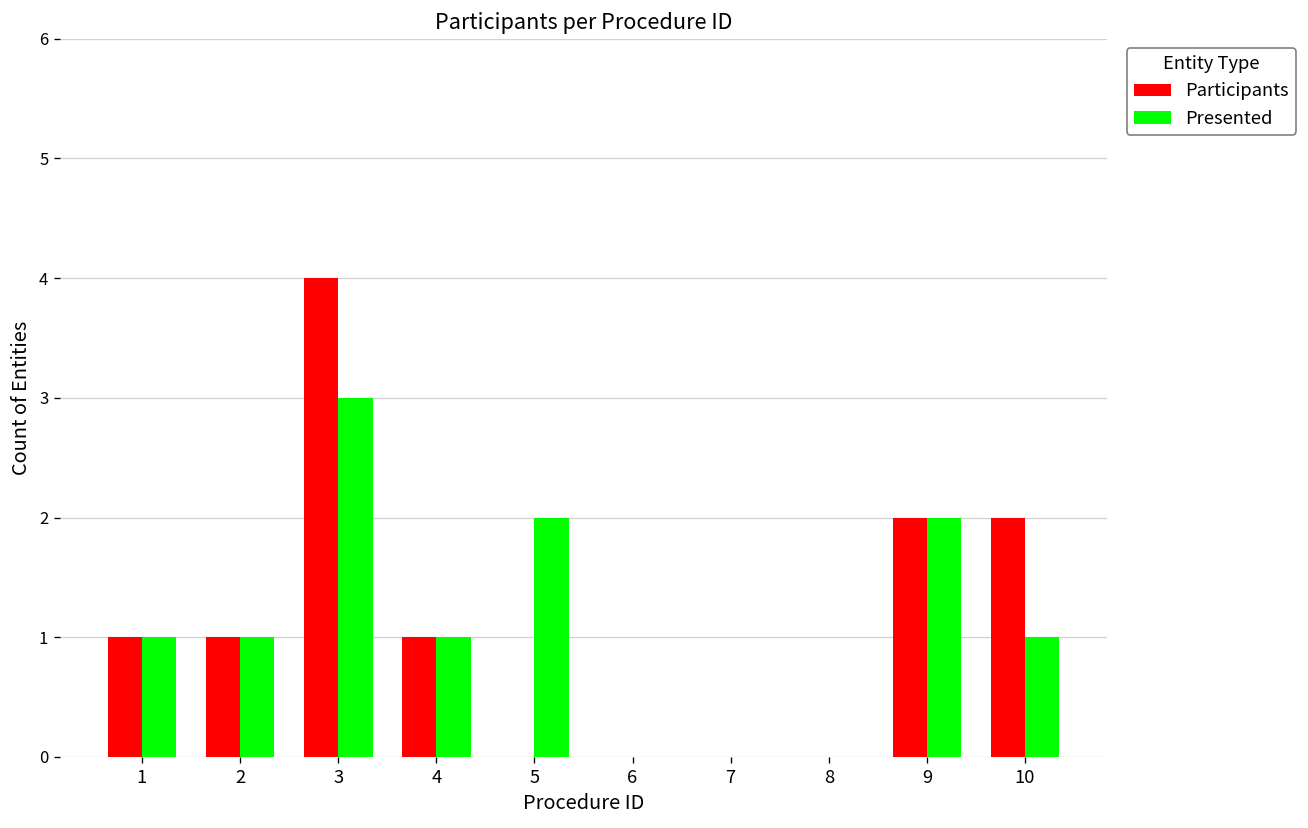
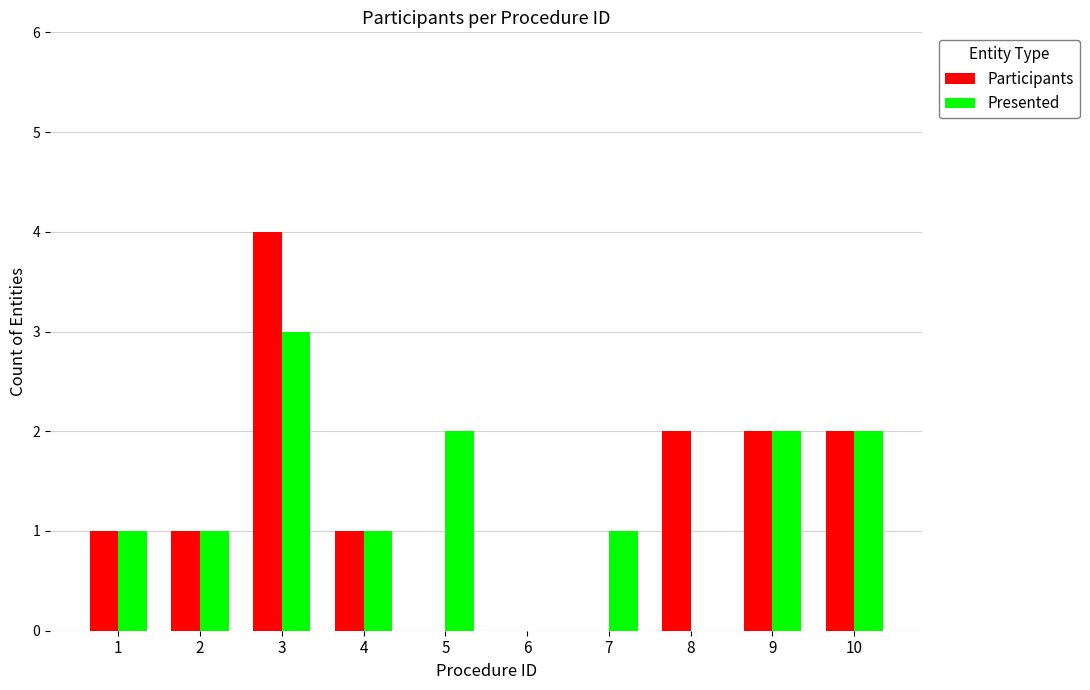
  {
    "Participants": {
      "1": 1,
      "2": 1,
      "3": 4,
      "4": 1,
      "5": 0,
      "6": 0,
      "7": 0,
-     "8": 0,
+     "8": 2,
      "9": 2,
      "10": 2
    },
    "Presented": {
      "1": 1,
      "2": 1,
      "3": 3,
      "4": 1,
      "5": 2,
      "6": 0,
-     "7": 0,
+     "7": 1,
      "8": 0,
      "9": 2,
-     "10": 1
+     "10": 2
    }
  }
